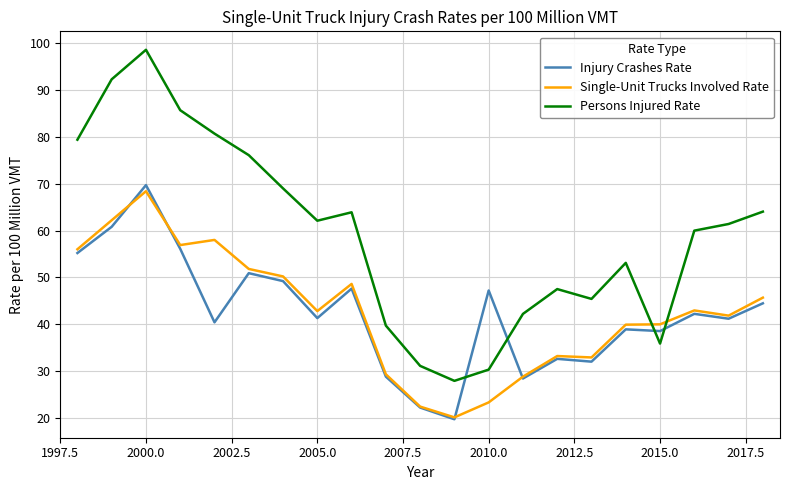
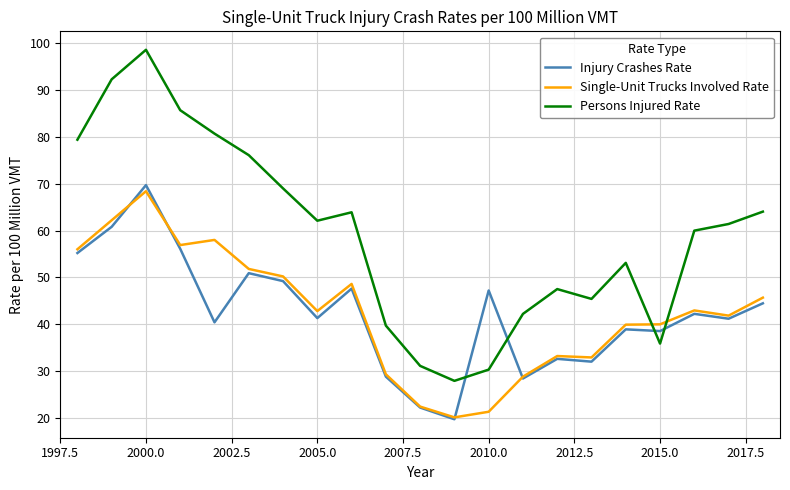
  {
    "Injury Crashes Rate": {
      "2000.0": 70,
      "2005.0": 41,
      "2010.0": 47,
      "2015.0": 39
    },
    "Single-Unit Trucks Involved Rate": {
      "2000.0": 68,
      "2005.0": 43,
-     "2010.0": 23,
+     "2010.0": 21,
      "2015.0": 40
    },
    "Persons Injured Rate": {
      "2000.0": 99,
      "2005.0": 62,
      "2010.0": 30,
      "2015.0": 36
    }
  }
